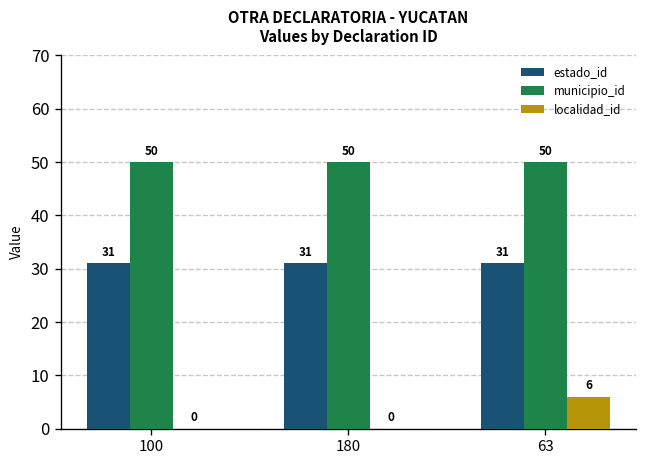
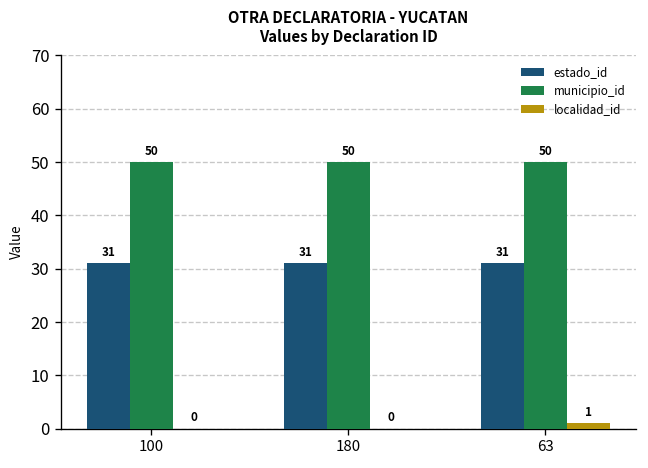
  {
    "estado_id": {
      "100": 31,
      "180": 31,
      "63": 31
    },
    "municipio_id": {
      "100": 50,
      "180": 50,
      "63": 50
    },
    "localidad_id": {
      "100": 0,
      "180": 0,
-     "63": 6
+     "63": 1
    }
  }
